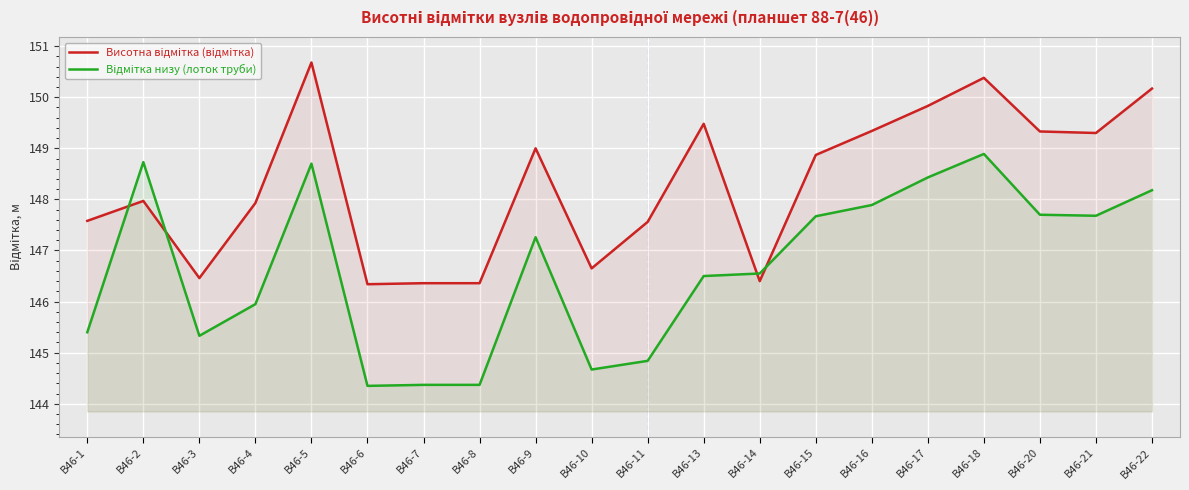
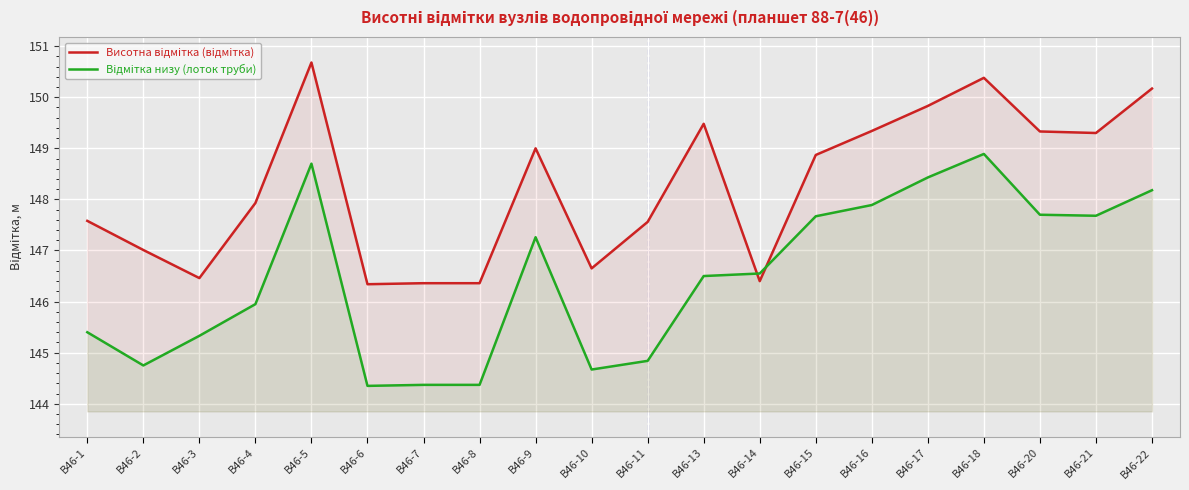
  {
    "Висотна відмітка (відмітка)": {
      "В46-1": 147.6,
-     "В46-2": 148.0,
+     "В46-2": 147.0,
      "В46-3": 146.5,
      "В46-4": 147.9,
      "В46-5": 150.7,
      "В46-6": 146.3,
      "В46-7": 146.4,
      "В46-8": 146.4,
      "В46-9": 149.0,
      "В46-10": 146.7,
      "В46-11": 147.6,
      "В46-13": 149.5,
      "В46-14": 146.4,
      "В46-15": 148.9,
      "В46-16": 149.3,
      "В46-17": 149.8,
      "В46-18": 150.4,
      "В46-20": 149.3,
      "В46-21": 149.3,
      "В46-22": 150.2
    },
    "Відмітка низу (лоток труби)": {
      "В46-1": 145.4,
-     "В46-2": 148.7,
+     "В46-2": 144.8,
      "В46-3": 145.3,
      "В46-4": 146.0,
      "В46-5": 148.7,
      "В46-6": 144.4,
      "В46-7": 144.4,
      "В46-8": 144.4,
      "В46-9": 147.3,
      "В46-10": 144.7,
      "В46-11": 144.8,
      "В46-13": 146.5,
      "В46-14": 146.6,
      "В46-15": 147.7,
      "В46-16": 147.9,
      "В46-17": 148.4,
      "В46-18": 148.9,
      "В46-20": 147.7,
      "В46-21": 147.7,
      "В46-22": 148.2
    }
  }
